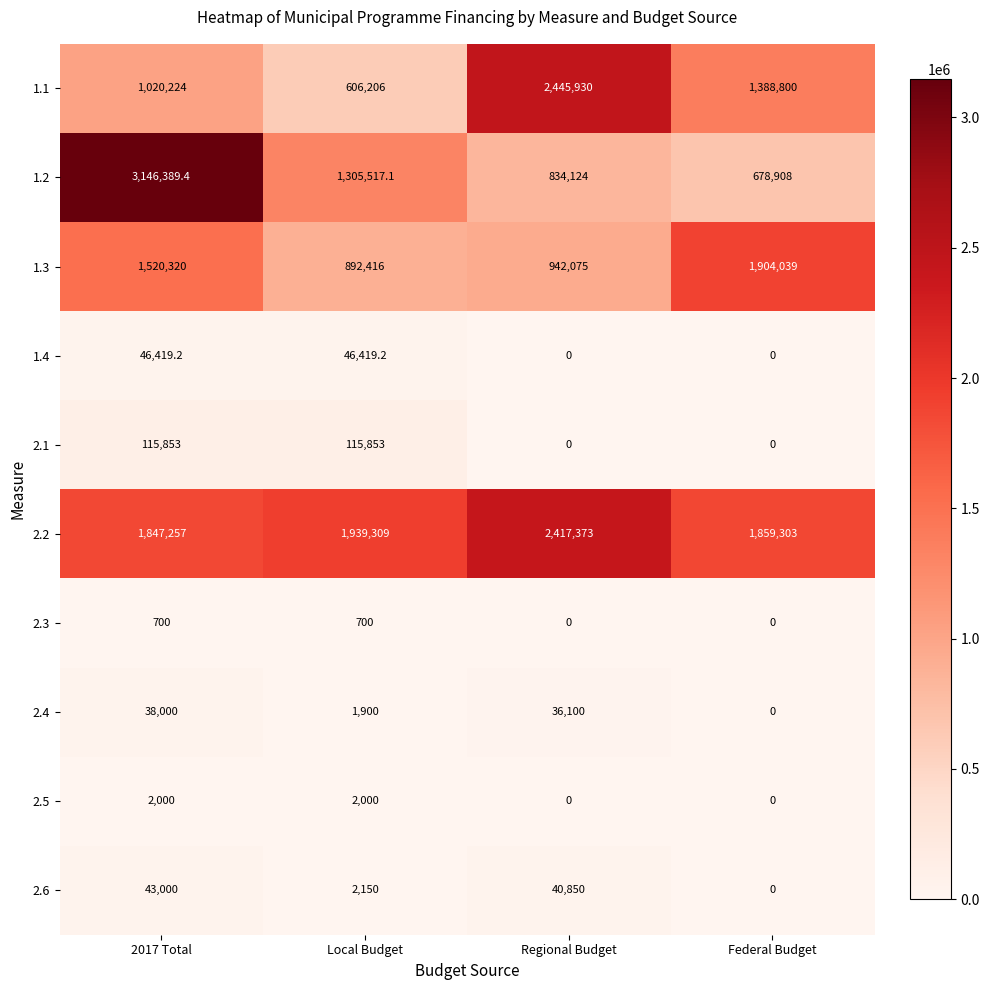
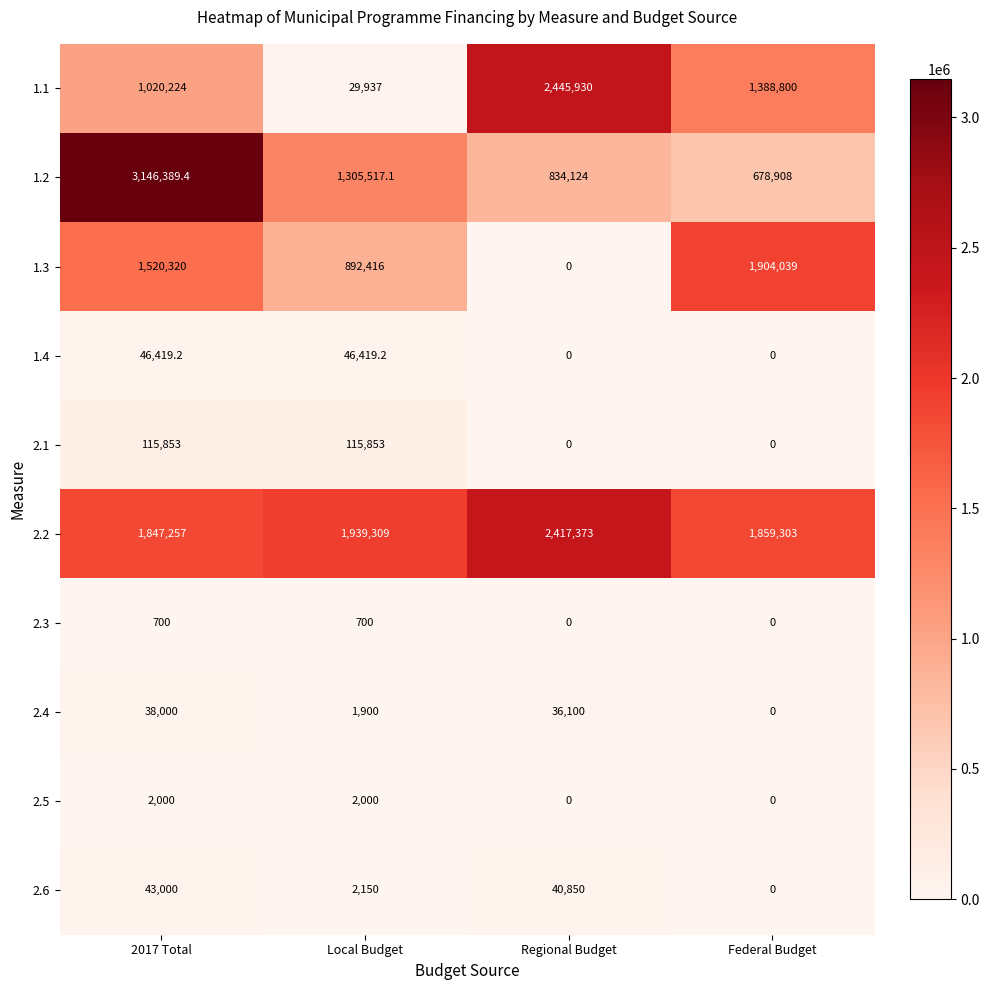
  {
    "1.1": {
      "2017 Total": "1,020,224",
-     "Local Budget": "606,206",
+     "Local Budget": "29,937",
      "Regional Budget": "2,445,930",
      "Federal Budget": "1,388,800"
    },
    "1.2": {
      "2017 Total": "3,146,389.4",
      "Local Budget": "1,305,517.1",
      "Regional Budget": "834,124",
      "Federal Budget": "678,908"
    },
    "1.3": {
      "2017 Total": "1,520,320",
      "Local Budget": "892,416",
-     "Regional Budget": "942,075",
+     "Regional Budget": "0",
      "Federal Budget": "1,904,039"
    },
    "1.4": {
      "2017 Total": "46,419.2",
      "Local Budget": "46,419.2",
      "Regional Budget": "0",
      "Federal Budget": "0"
    },
    "2.1": {
      "2017 Total": "115,853",
      "Local Budget": "115,853",
      "Regional Budget": "0",
      "Federal Budget": "0"
    },
    "2.2": {
      "2017 Total": "1,847,257",
      "Local Budget": "1,939,309",
      "Regional Budget": "2,417,373",
      "Federal Budget": "1,859,303"
    },
    "2.3": {
      "2017 Total": "700",
      "Local Budget": "700",
      "Regional Budget": "0",
      "Federal Budget": "0"
    },
    "2.4": {
      "2017 Total": "38,000",
      "Local Budget": "1,900",
      "Regional Budget": "36,100",
      "Federal Budget": "0"
    },
    "2.5": {
      "2017 Total": "2,000",
      "Local Budget": "2,000",
      "Regional Budget": "0",
      "Federal Budget": "0"
    },
    "2.6": {
      "2017 Total": "43,000",
      "Local Budget": "2,150",
      "Regional Budget": "40,850",
      "Federal Budget": "0"
    }
  }
